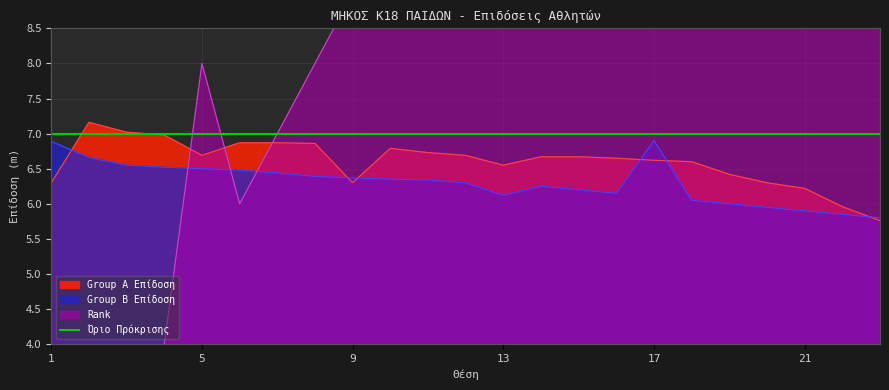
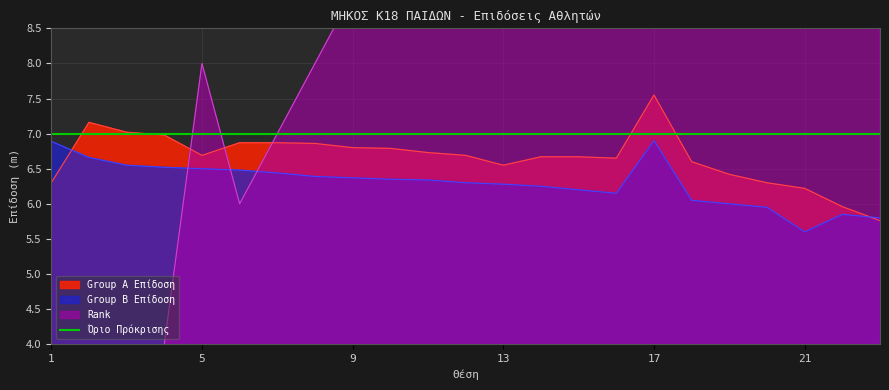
  {
    "Group A Επίδοση": {
      "1": 6.3,
      "5": 6.7,
-     "9": 6.3,
+     "9": 6.8,
      "13": 6.6,
-     "17": 6.6,
+     "17": 7.6,
      "21": 6.2
    },
    "Group B Επίδοση": {
      "1": 6.9,
      "5": 6.5,
      "9": 6.4,
-     "13": 6.1,
+     "13": 6.3,
      "17": 6.9,
-     "21": 5.9
+     "21": 5.6
    },
    "Rank": {
      "5": 8.0
    }
  }
